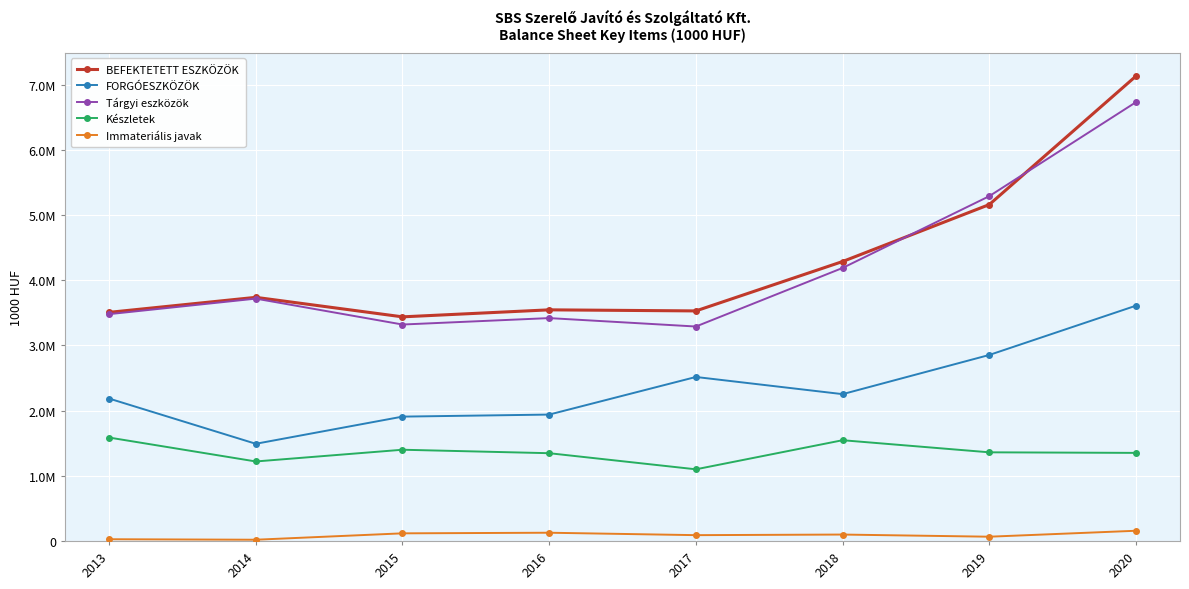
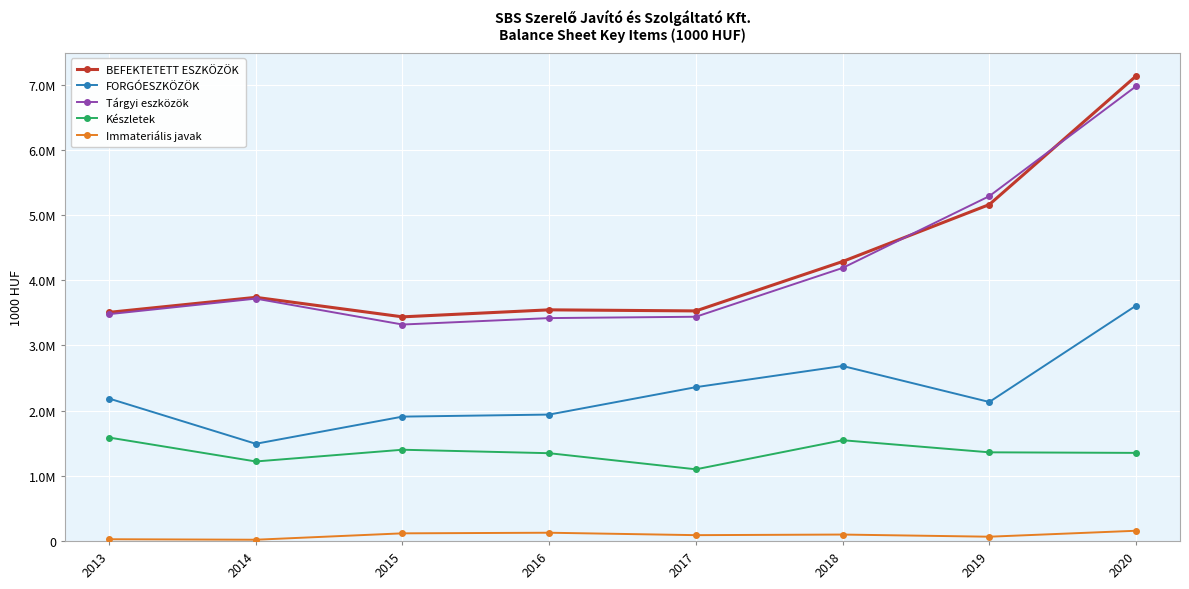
  {
    "BEFEKTETETT ESZKÖZÖK": {
      "2015": 3400000,
      "2016": 3500000,
      "2017": 3500000,
      "2018": 4300000,
      "2019": 5200000,
      "2020": 7100000
    },
    "FORGÓESZKÖZÖK": {
      "2013": 2200000,
      "2014": 1500000,
      "2015": 1900000,
      "2016": 1900000,
-     "2017": 2500000,
-     "2018": 2300000,
-     "2019": 2900000,
+     "2017": 2400000,
+     "2018": 2700000,
+     "2019": 2100000,
      "2020": 3600000
    },
    "Tárgyi eszközök": {
      "2015": 3300000,
      "2016": 3400000,
-     "2017": 3300000,
+     "2017": 3400000,
      "2018": 4200000,
      "2019": 5300000,
-     "2020": 6700000
+     "2020": 7000000
    },
    "Készletek": {
      "2013": 1600000,
      "2014": 1200000,
      "2015": 1400000,
      "2016": 1300000,
      "2017": 1100000,
      "2018": 1500000,
      "2019": 1400000,
      "2020": 1400000
    },
    "Immateriális javak": {
      "2013": 0,
      "2014": 0,
      "2015": 100000,
      "2016": 100000,
      "2017": 100000,
      "2018": 100000,
      "2019": 100000,
      "2020": 200000
    }
  }
